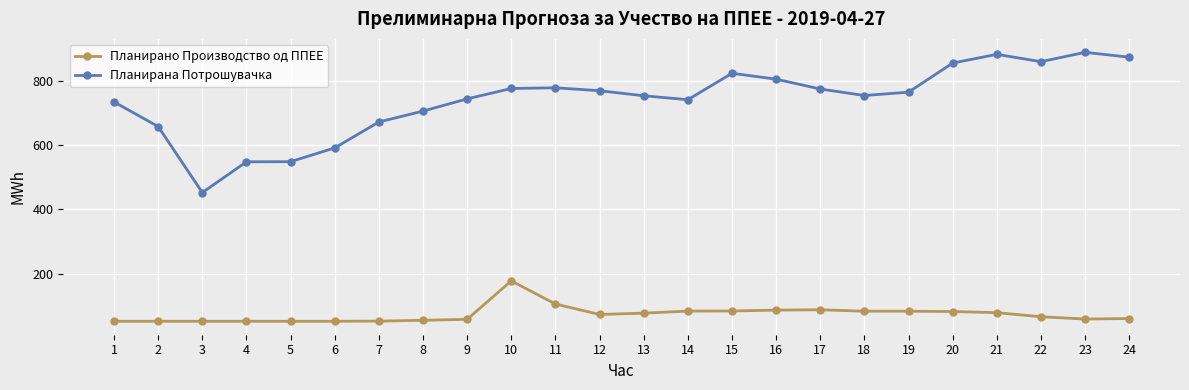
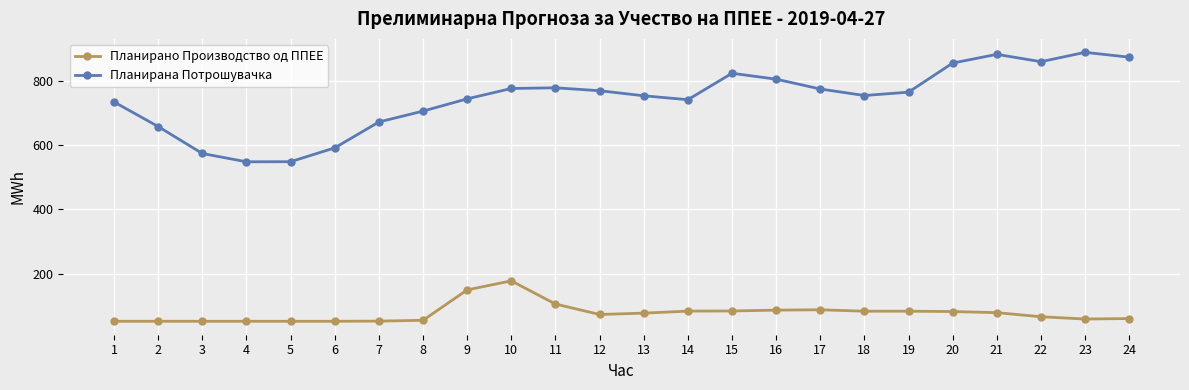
  {
    "Планирано Производство од ППЕЕ": {
      "1": 50,
      "2": 50,
      "3": 50,
      "4": 50,
      "5": 50,
      "6": 50,
      "7": 50,
      "8": 60,
-     "9": 60,
+     "9": 150,
      "10": 180,
      "11": 110,
      "12": 70,
      "13": 80,
      "14": 80,
      "15": 80,
      "16": 90,
      "17": 90,
      "18": 80,
      "19": 80,
      "20": 80,
      "21": 80,
      "22": 70,
      "23": 60,
      "24": 60
    },
    "Планирана Потрошувачка": {
      "1": 730,
      "2": 660,
-     "3": 450,
+     "3": 570,
      "4": 550,
      "5": 550,
      "6": 590,
      "7": 670,
      "8": 710,
      "9": 740,
      "10": 780,
      "11": 780,
      "12": 770,
      "13": 750,
      "14": 740,
      "15": 820,
      "16": 800,
      "17": 770,
      "18": 750,
      "19": 760,
      "20": 850,
      "21": 880,
      "22": 860,
      "23": 890,
      "24": 870
    }
  }
